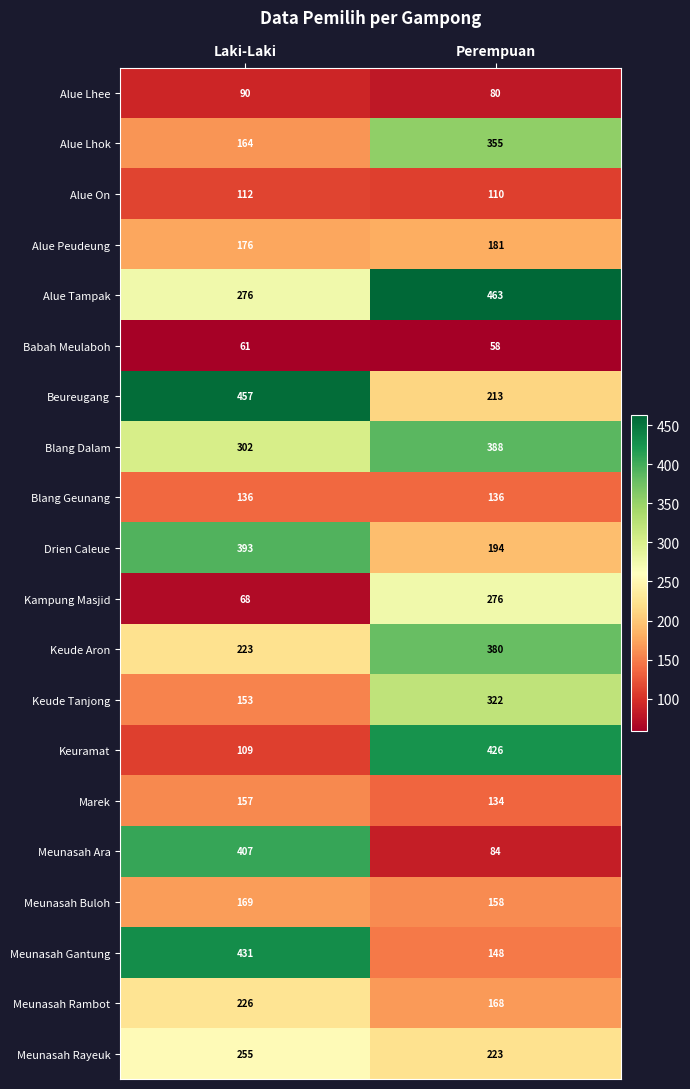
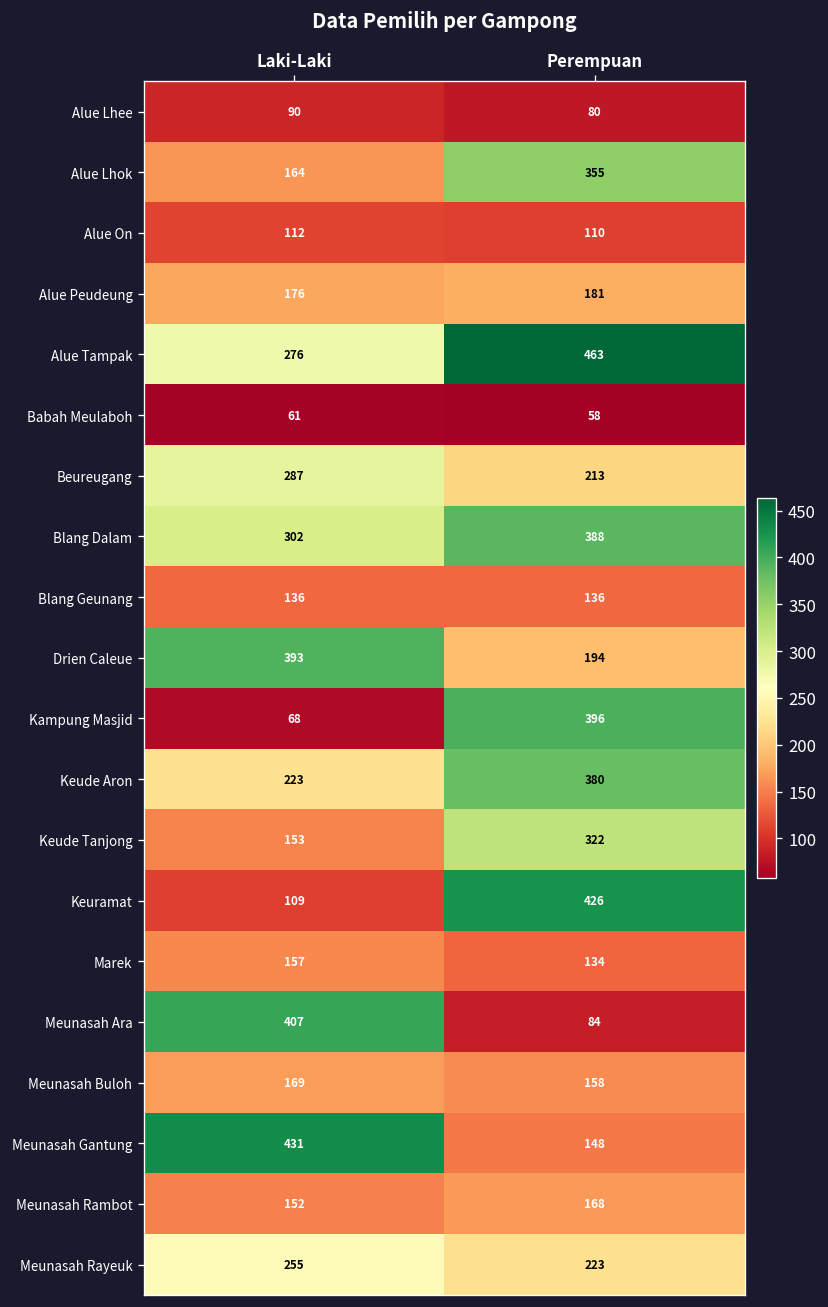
  {
    "Alue Lhee": {
      "Laki-Laki": 90,
      "Perempuan": 80
    },
    "Alue Lhok": {
      "Laki-Laki": 164,
      "Perempuan": 355
    },
    "Alue On": {
      "Laki-Laki": 112,
      "Perempuan": 110
    },
    "Alue Peudeung": {
      "Laki-Laki": 176,
      "Perempuan": 181
    },
    "Alue Tampak": {
      "Laki-Laki": 276,
      "Perempuan": 463
    },
    "Babah Meulaboh": {
      "Laki-Laki": 61,
      "Perempuan": 58
    },
    "Beureugang": {
-     "Laki-Laki": 457,
+     "Laki-Laki": 287,
      "Perempuan": 213
    },
    "Blang Dalam": {
      "Laki-Laki": 302,
      "Perempuan": 388
    },
    "Blang Geunang": {
      "Laki-Laki": 136,
      "Perempuan": 136
    },
    "Drien Caleue": {
      "Laki-Laki": 393,
      "Perempuan": 194
    },
    "Kampung Masjid": {
      "Laki-Laki": 68,
-     "Perempuan": 276
+     "Perempuan": 396
    },
    "Keude Aron": {
      "Laki-Laki": 223,
      "Perempuan": 380
    },
    "Keude Tanjong": {
      "Laki-Laki": 153,
      "Perempuan": 322
    },
    "Keuramat": {
      "Laki-Laki": 109,
      "Perempuan": 426
    },
    "Marek": {
      "Laki-Laki": 157,
      "Perempuan": 134
    },
    "Meunasah Ara": {
      "Laki-Laki": 407,
      "Perempuan": 84
    },
    "Meunasah Buloh": {
      "Laki-Laki": 169,
      "Perempuan": 158
    },
    "Meunasah Gantung": {
      "Laki-Laki": 431,
      "Perempuan": 148
    },
    "Meunasah Rambot": {
-     "Laki-Laki": 226,
+     "Laki-Laki": 152,
      "Perempuan": 168
    },
    "Meunasah Rayeuk": {
      "Laki-Laki": 255,
      "Perempuan": 223
    }
  }
